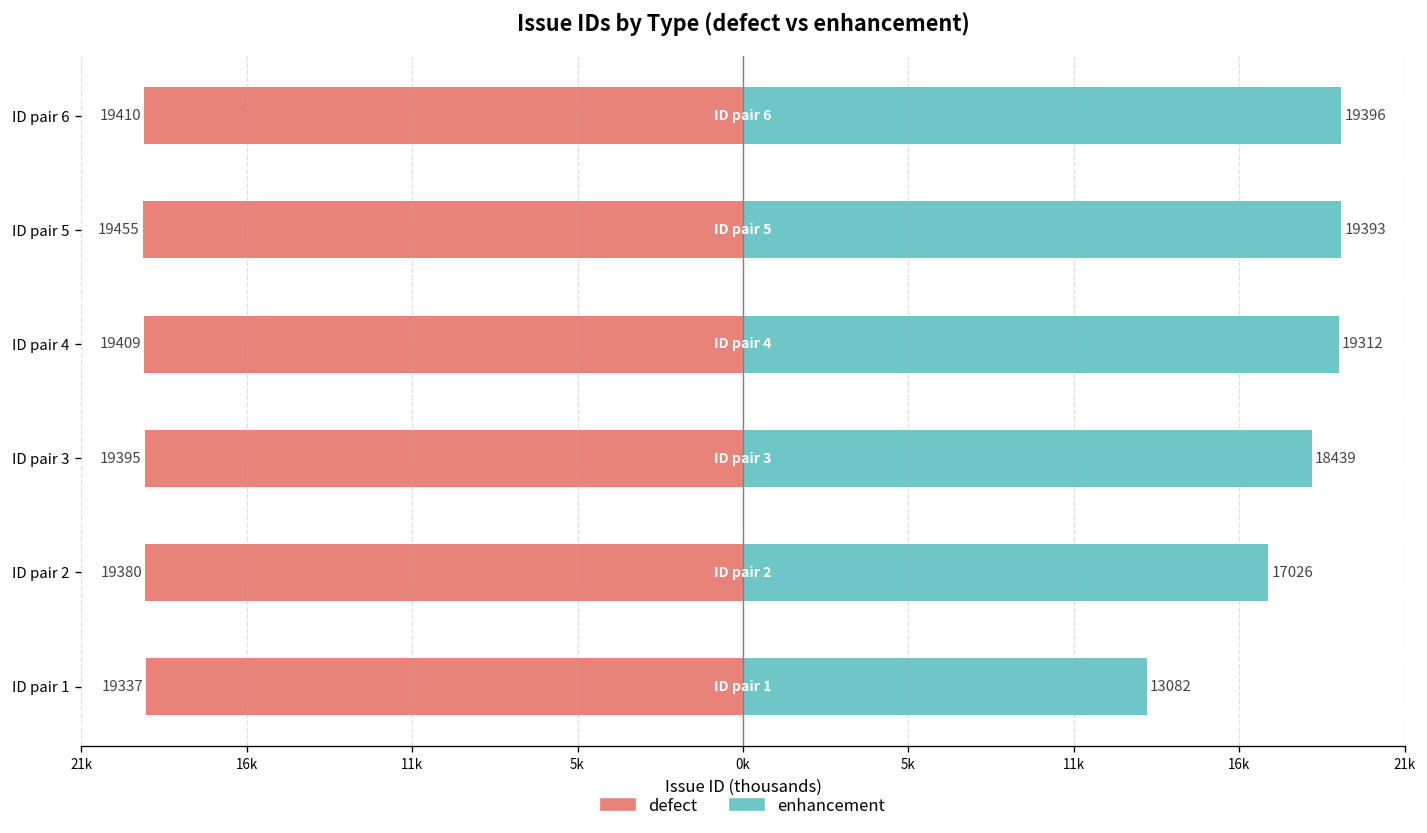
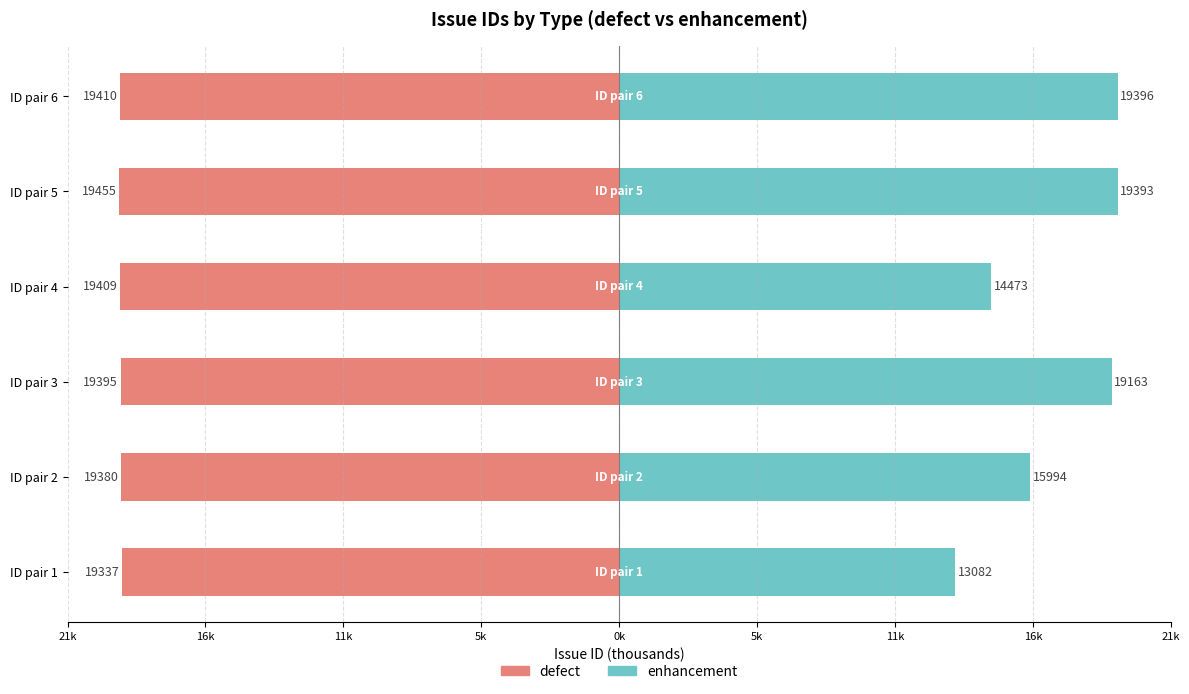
  {
    "enhancement": {
-     "ID pair 4": 19312,
-     "ID pair 3": 18439,
-     "ID pair 2": 17026
+     "ID pair 4": 14473,
+     "ID pair 3": 19163,
+     "ID pair 2": 15994
    }
  }
